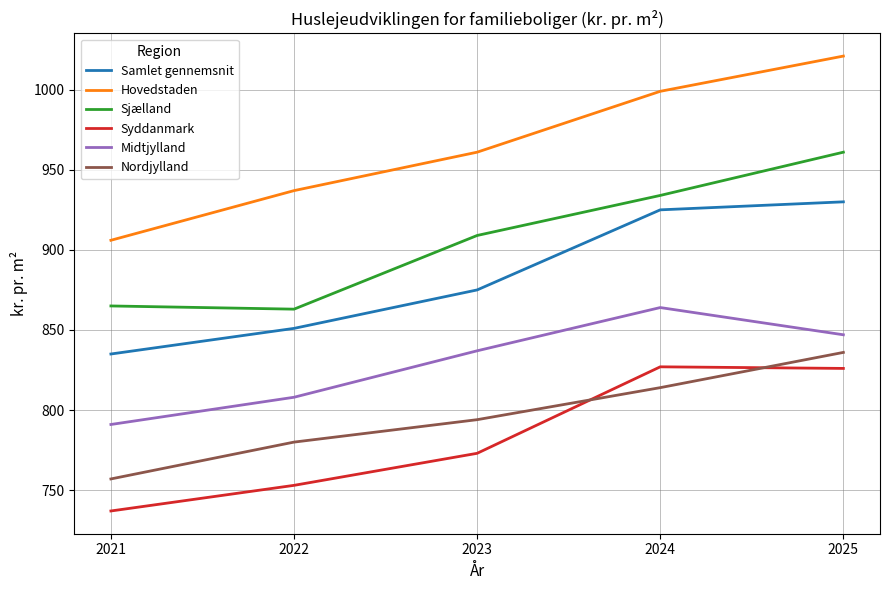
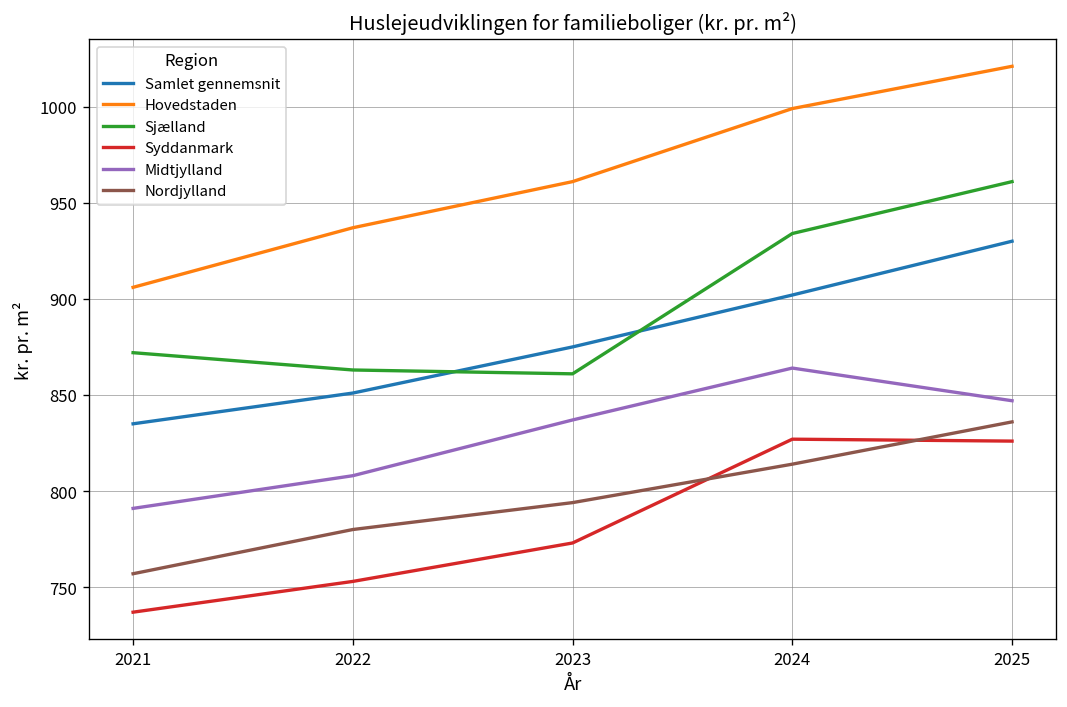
  {
    "Samlet gennemsnit": {
      "2021": 835,
      "2022": 851,
      "2023": 875,
-     "2024": 925,
+     "2024": 902,
      "2025": 930
    },
    "Hovedstaden": {
      "2021": 906,
      "2022": 937,
      "2023": 961,
      "2024": 999,
      "2025": 1021
    },
    "Sjælland": {
-     "2021": 865,
+     "2021": 872,
      "2022": 863,
-     "2023": 909,
+     "2023": 861,
      "2024": 934,
      "2025": 961
    },
    "Syddanmark": {
      "2021": 737,
      "2022": 753,
      "2023": 773,
      "2024": 827,
      "2025": 826
    },
    "Midtjylland": {
      "2021": 791,
      "2022": 808,
      "2023": 837,
      "2024": 864,
      "2025": 847
    },
    "Nordjylland": {
      "2021": 757,
      "2022": 780,
      "2023": 794,
      "2024": 814,
      "2025": 836
    }
  }
